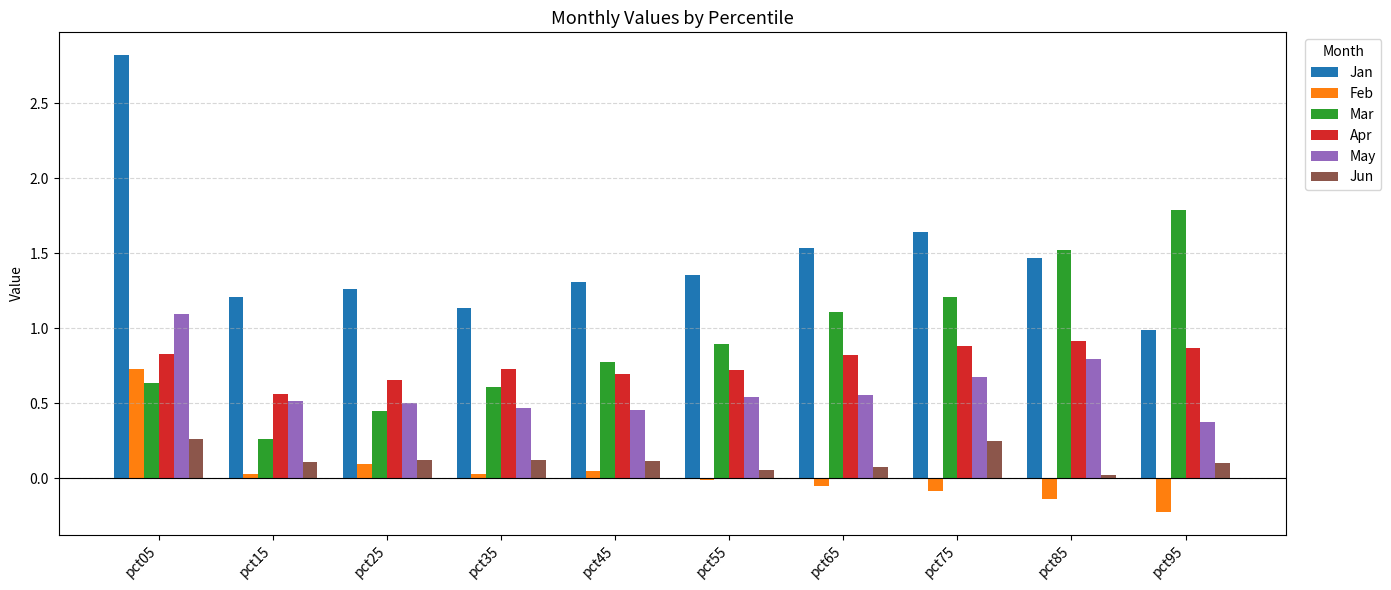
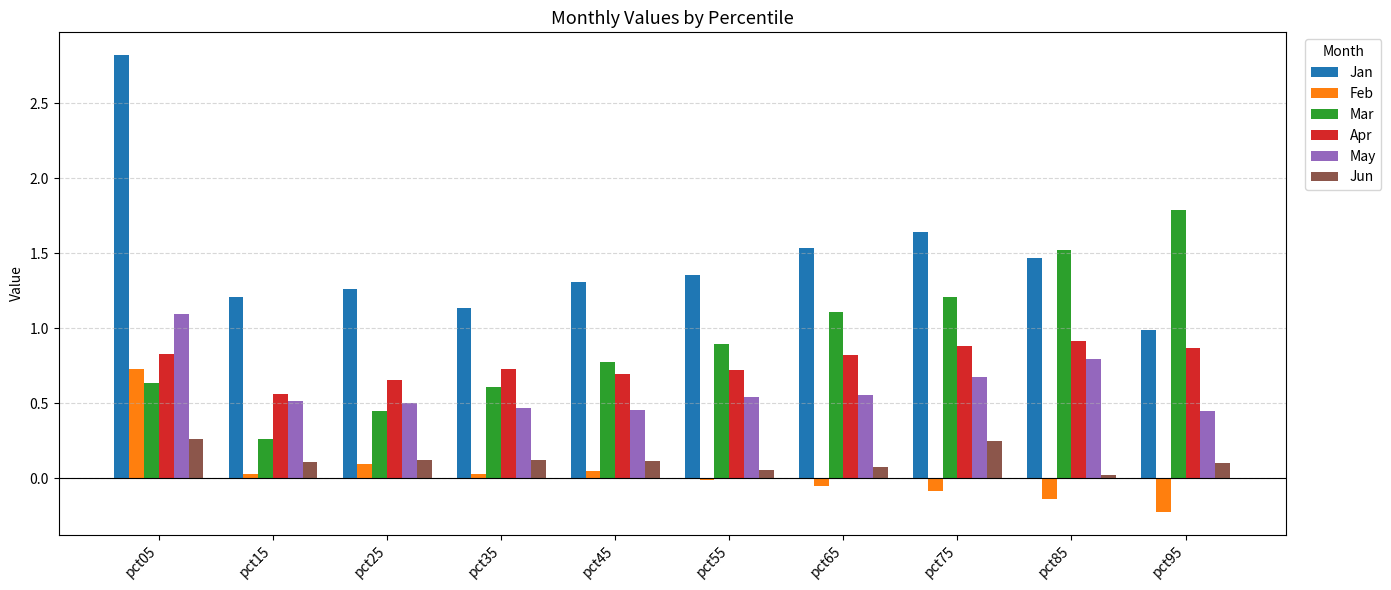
  {
    "Jan": {
      "pct05": 2.82,
      "pct15": 1.21,
      "pct25": 1.26,
      "pct35": 1.14,
      "pct45": 1.31,
      "pct55": 1.36,
      "pct65": 1.54,
      "pct75": 1.64,
      "pct85": 1.47,
      "pct95": 0.99
    },
    "Feb": {
      "pct05": 0.73,
      "pct15": 0.03,
      "pct25": 0.10,
      "pct35": 0.03,
      "pct45": 0.05,
      "pct65": -0.05,
      "pct75": -0.09,
      "pct85": -0.14,
      "pct95": -0.22
    },
    "Mar": {
      "pct05": 0.64,
      "pct15": 0.26,
      "pct25": 0.45,
      "pct35": 0.61,
      "pct45": 0.78,
      "pct55": 0.90,
      "pct65": 1.11,
      "pct75": 1.21,
      "pct85": 1.52,
      "pct95": 1.79
    },
    "Apr": {
      "pct05": 0.83,
      "pct15": 0.56,
      "pct25": 0.65,
      "pct35": 0.73,
      "pct45": 0.70,
      "pct55": 0.72,
      "pct65": 0.82,
      "pct75": 0.88,
      "pct85": 0.91,
      "pct95": 0.87
    },
    "May": {
      "pct05": 1.09,
      "pct15": 0.52,
      "pct25": 0.50,
      "pct35": 0.47,
      "pct45": 0.46,
      "pct55": 0.54,
      "pct65": 0.55,
      "pct75": 0.68,
      "pct85": 0.80,
-     "pct95": 0.37
+     "pct95": 0.45
    },
    "Jun": {
      "pct05": 0.26,
      "pct15": 0.11,
      "pct25": 0.12,
      "pct35": 0.13,
      "pct45": 0.12,
      "pct55": 0.06,
      "pct65": 0.08,
      "pct75": 0.25,
      "pct85": 0.02,
      "pct95": 0.10
    }
  }
